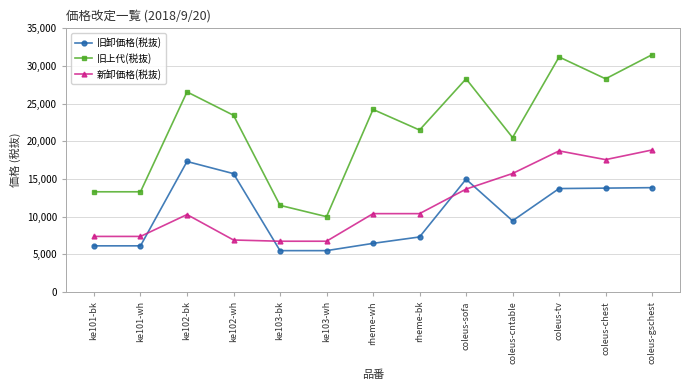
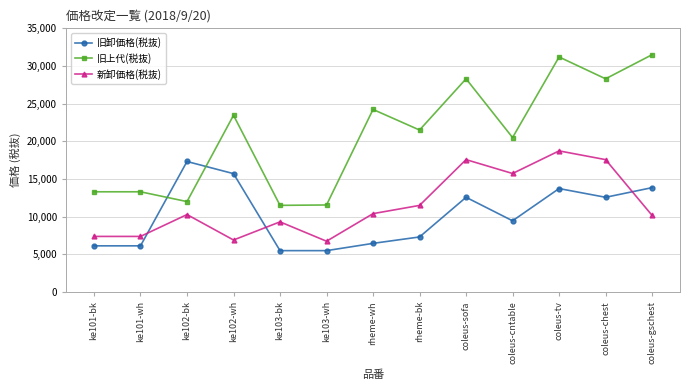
  {
    "旧卸価格(税抜)": {
      "ke101-bk": "6,000",
      "ke101-wh": "6,000",
      "ke102-bk": "17,000",
      "ke102-wh": "16,000",
      "ke103-bk": "5,000",
      "ke103-wh": "5,000",
      "rheme-wh": "6,000",
      "rheme-bk": "7,000",
-     "coleus-sofa": "15,000",
+     "coleus-sofa": "13,000",
      "coleus-cntable": "9,000",
      "coleus-tv": "14,000",
-     "coleus-chest": "14,000",
+     "coleus-chest": "13,000",
      "coleus-gschest": "14,000"
    },
    "旧上代(税抜)": {
      "ke101-bk": "13,000",
      "ke101-wh": "13,000",
-     "ke102-bk": "27,000",
+     "ke102-bk": "12,000",
      "ke102-wh": "23,000",
      "ke103-bk": "12,000",
-     "ke103-wh": "10,000",
+     "ke103-wh": "12,000",
      "rheme-wh": "24,000",
      "rheme-bk": "22,000",
      "coleus-sofa": "28,000",
      "coleus-cntable": "21,000",
      "coleus-tv": "31,000",
      "coleus-chest": "28,000",
      "coleus-gschest": "32,000"
    },
    "新卸価格(税抜)": {
      "ke101-bk": "7,000",
      "ke101-wh": "7,000",
      "ke102-bk": "10,000",
      "ke102-wh": "7,000",
-     "ke103-bk": "7,000",
+     "ke103-bk": "9,000",
      "ke103-wh": "7,000",
      "rheme-wh": "10,000",
-     "rheme-bk": "10,000",
-     "coleus-sofa": "14,000",
+     "rheme-bk": "11,000",
+     "coleus-sofa": "18,000",
      "coleus-cntable": "16,000",
      "coleus-tv": "19,000",
      "coleus-chest": "18,000",
-     "coleus-gschest": "19,000"
+     "coleus-gschest": "10,000"
    }
  }
